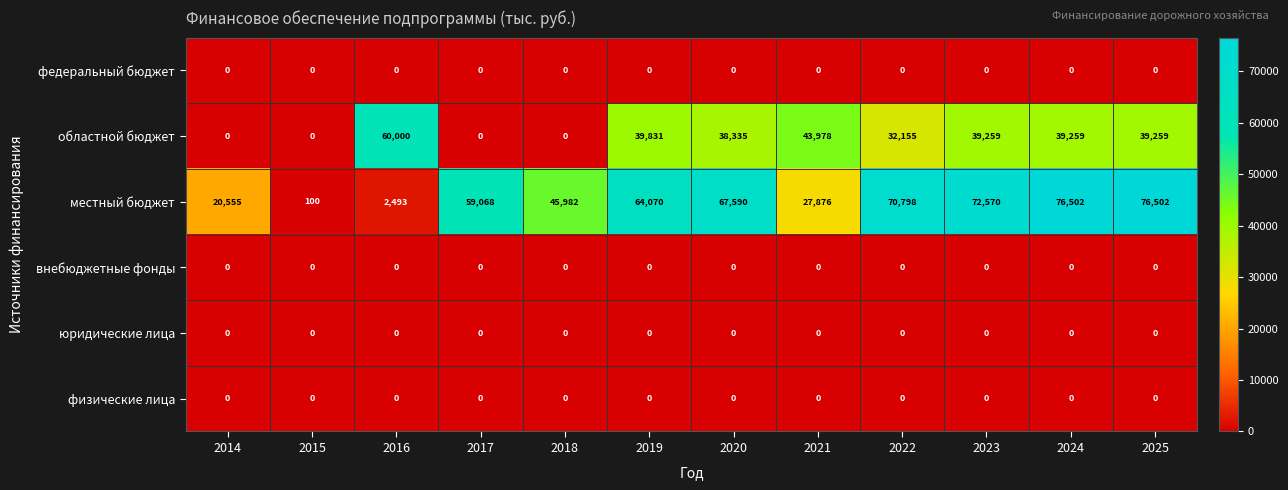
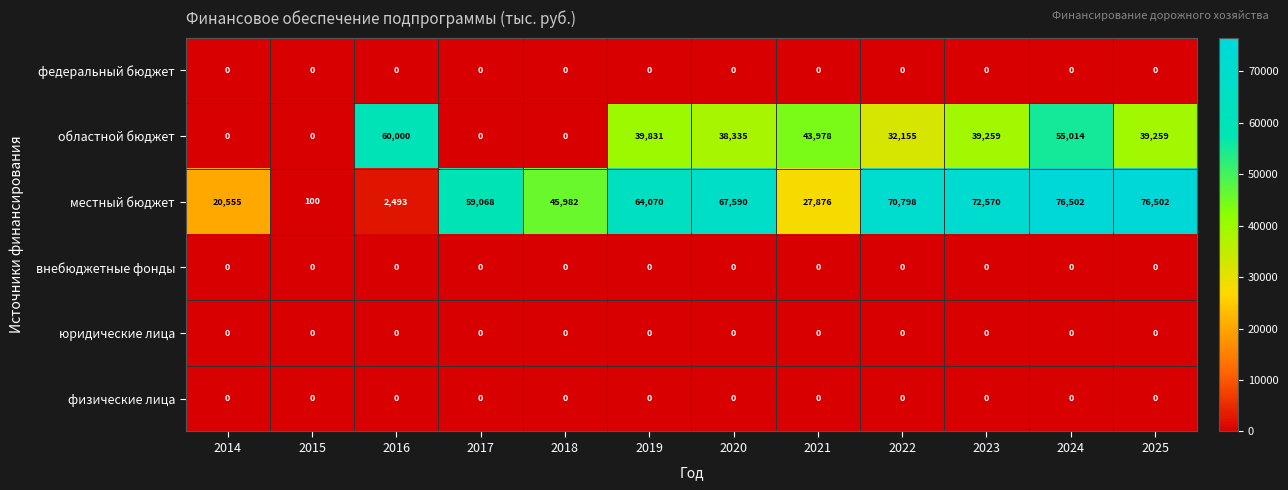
  {
    "федеральный бюджет": {
      "2014": "0",
      "2015": "0",
      "2016": "0",
      "2017": "0",
      "2018": "0",
      "2019": "0",
      "2020": "0",
      "2021": "0",
      "2022": "0",
      "2023": "0",
      "2024": "0",
      "2025": "0"
    },
    "областной бюджет": {
      "2014": "0",
      "2015": "0",
      "2016": "60,000",
      "2017": "0",
      "2018": "0",
      "2019": "39,831",
      "2020": "38,335",
      "2021": "43,978",
      "2022": "32,155",
      "2023": "39,259",
-     "2024": "39,259",
+     "2024": "55,014",
      "2025": "39,259"
    },
    "местный бюджет": {
      "2014": "20,555",
      "2015": "100",
      "2016": "2,493",
      "2017": "59,068",
      "2018": "45,982",
      "2019": "64,070",
      "2020": "67,590",
      "2021": "27,876",
      "2022": "70,798",
      "2023": "72,570",
      "2024": "76,502",
      "2025": "76,502"
    },
    "внебюджетные фонды": {
      "2014": "0",
      "2015": "0",
      "2016": "0",
      "2017": "0",
      "2018": "0",
      "2019": "0",
      "2020": "0",
      "2021": "0",
      "2022": "0",
      "2023": "0",
      "2024": "0",
      "2025": "0"
    },
    "юридические лица": {
      "2014": "0",
      "2015": "0",
      "2016": "0",
      "2017": "0",
      "2018": "0",
      "2019": "0",
      "2020": "0",
      "2021": "0",
      "2022": "0",
      "2023": "0",
      "2024": "0",
      "2025": "0"
    },
    "физические лица": {
      "2014": "0",
      "2015": "0",
      "2016": "0",
      "2017": "0",
      "2018": "0",
      "2019": "0",
      "2020": "0",
      "2021": "0",
      "2022": "0",
      "2023": "0",
      "2024": "0",
      "2025": "0"
    }
  }
